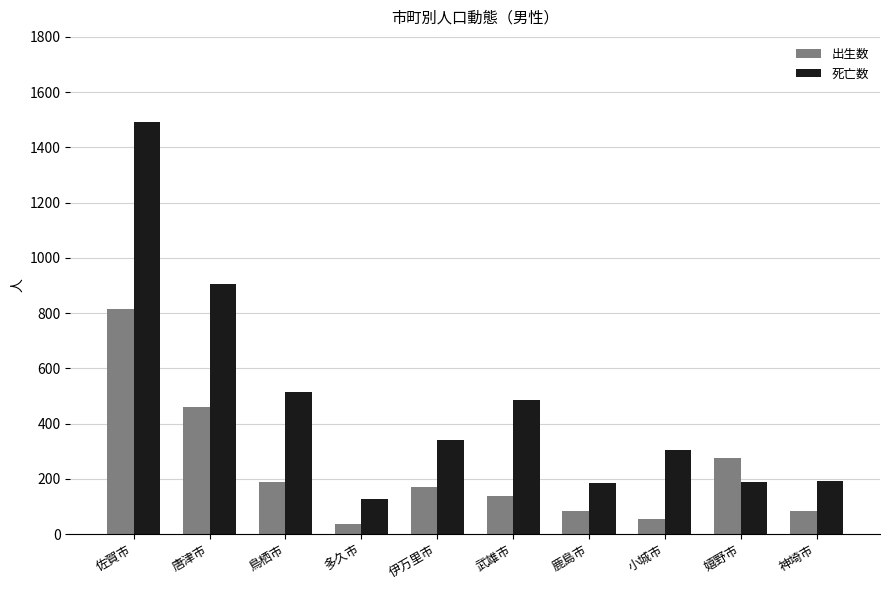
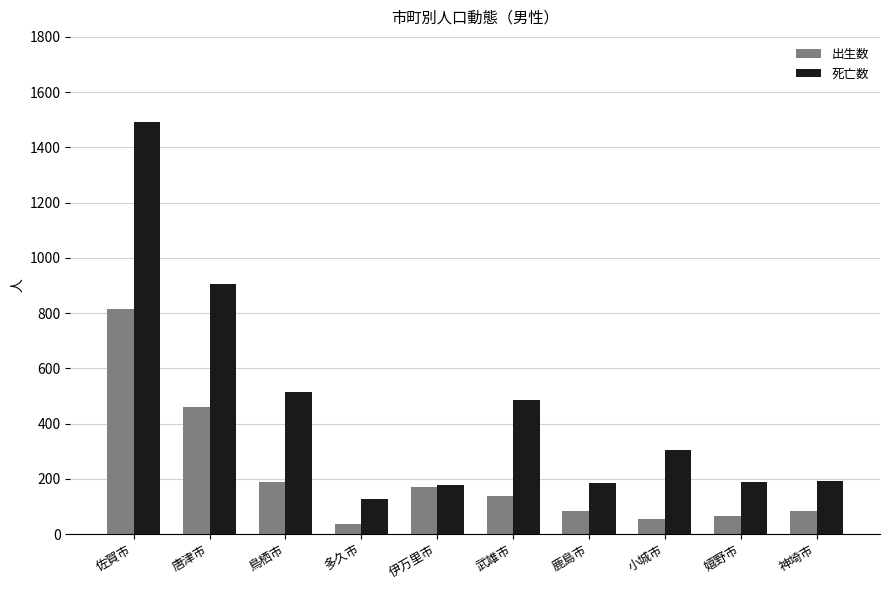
  {
    "出生数": {
      "佐賀市": 820,
      "唐津市": 460,
      "鳥栖市": 190,
      "多久市": 40,
      "伊万里市": 170,
      "武雄市": 140,
      "鹿島市": 80,
      "小城市": 60,
-     "嬉野市": 280,
+     "嬉野市": 60,
      "神埼市": 90
    },
    "死亡数": {
      "佐賀市": 1490,
      "唐津市": 910,
      "鳥栖市": 520,
      "多久市": 130,
-     "伊万里市": 340,
+     "伊万里市": 180,
      "武雄市": 490,
      "鹿島市": 190,
      "小城市": 310,
      "嬉野市": 190,
      "神埼市": 190
    }
  }
